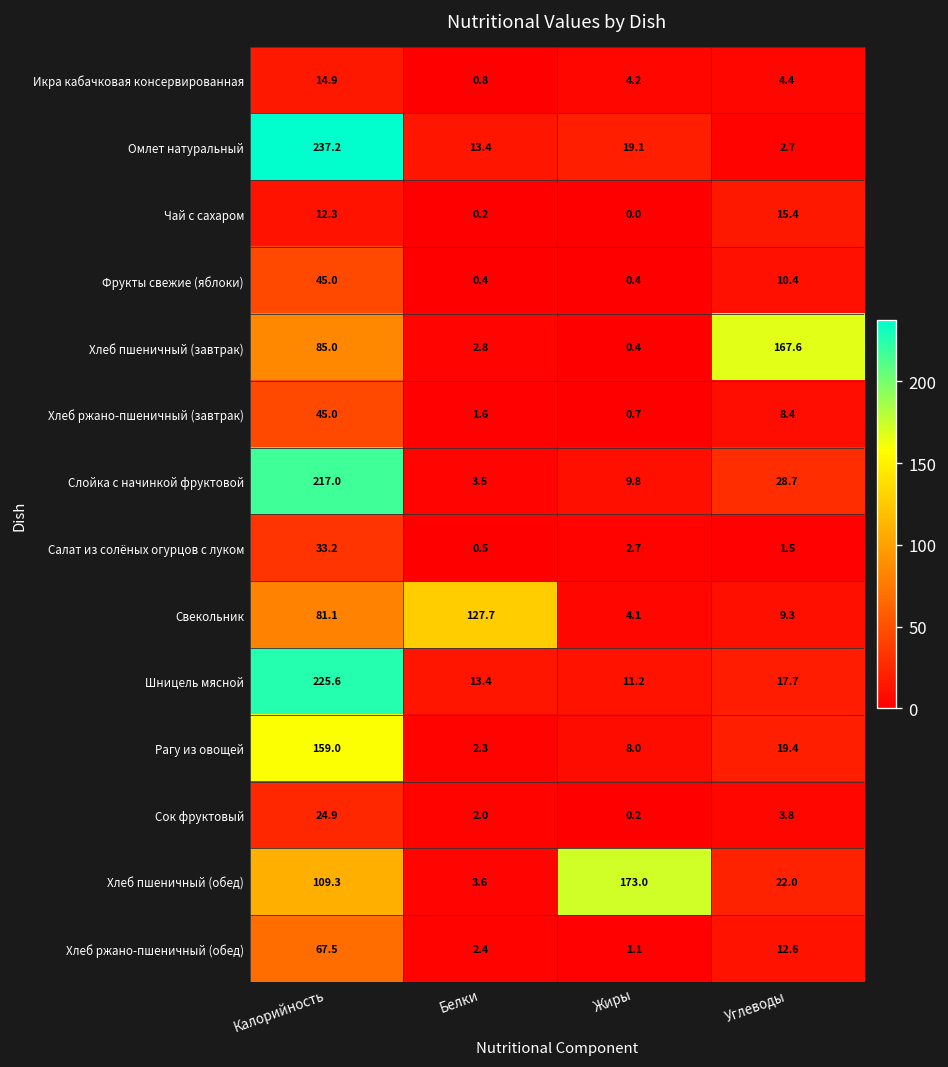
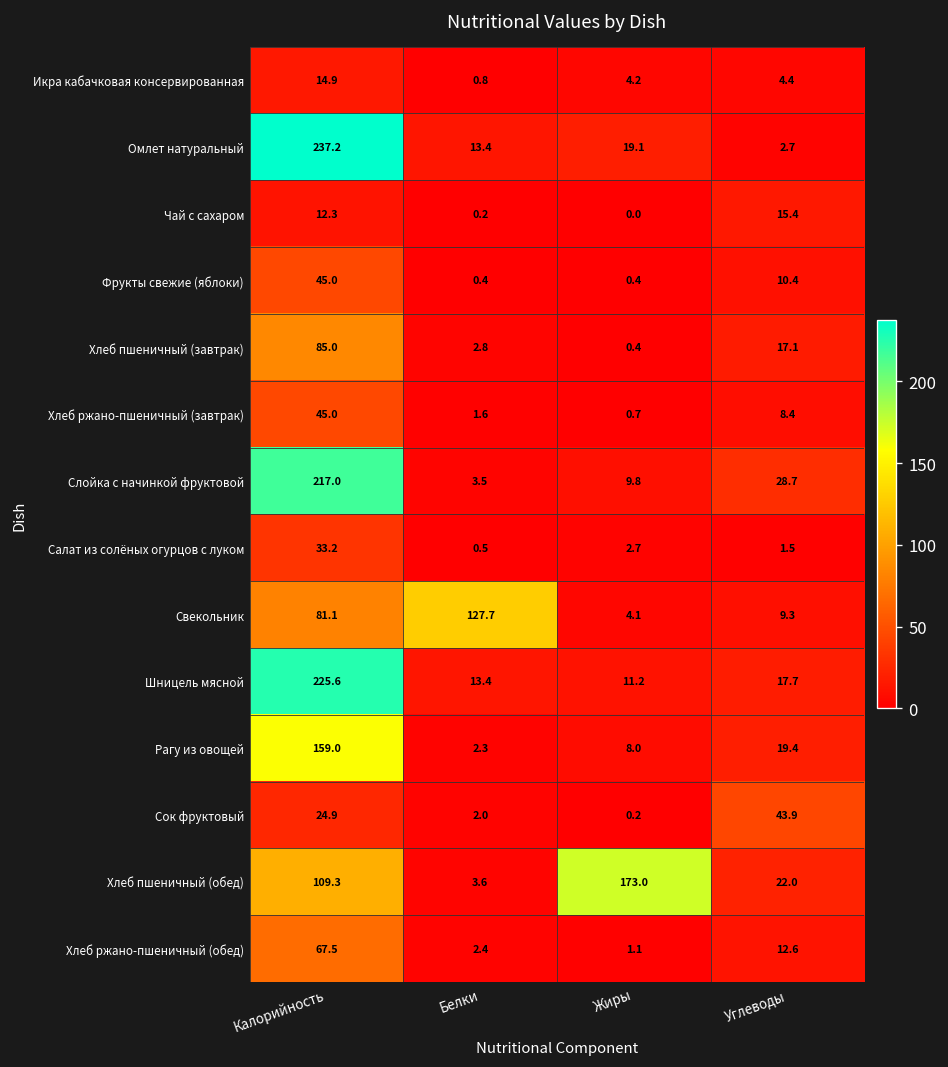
  {
    "Икра кабачковая консервированная": {
      "Калорийность": 14.9,
      "Белки": 0.8,
      "Жиры": 4.2,
      "Углеводы": 4.4
    },
    "Омлет натуральный": {
      "Калорийность": 237.2,
      "Белки": 13.4,
      "Жиры": 19.1,
      "Углеводы": 2.7
    },
    "Чай с сахаром": {
      "Калорийность": 12.3,
      "Белки": 0.2,
      "Жиры": 0.0,
      "Углеводы": 15.4
    },
    "Фрукты свежие (яблоки)": {
      "Калорийность": 45.0,
      "Белки": 0.4,
      "Жиры": 0.4,
      "Углеводы": 10.4
    },
    "Хлеб пшеничный (завтрак)": {
      "Калорийность": 85.0,
      "Белки": 2.8,
      "Жиры": 0.4,
-     "Углеводы": 167.6
+     "Углеводы": 17.1
    },
    "Хлеб ржано-пшеничный (завтрак)": {
      "Калорийность": 45.0,
      "Белки": 1.6,
      "Жиры": 0.7,
      "Углеводы": 8.4
    },
    "Слойка с начинкой фруктовой": {
      "Калорийность": 217.0,
      "Белки": 3.5,
      "Жиры": 9.8,
      "Углеводы": 28.7
    },
    "Салат из солёных огурцов с луком": {
      "Калорийность": 33.2,
      "Белки": 0.5,
      "Жиры": 2.7,
      "Углеводы": 1.5
    },
    "Свекольник": {
      "Калорийность": 81.1,
      "Белки": 127.7,
      "Жиры": 4.1,
      "Углеводы": 9.3
    },
    "Шницель мясной": {
      "Калорийность": 225.6,
      "Белки": 13.4,
      "Жиры": 11.2,
      "Углеводы": 17.7
    },
    "Рагу из овощей": {
      "Калорийность": 159.0,
      "Белки": 2.3,
      "Жиры": 8.0,
      "Углеводы": 19.4
    },
    "Сок фруктовый": {
      "Калорийность": 24.9,
      "Белки": 2.0,
      "Жиры": 0.2,
-     "Углеводы": 3.8
+     "Углеводы": 43.9
    },
    "Хлеб пшеничный (обед)": {
      "Калорийность": 109.3,
      "Белки": 3.6,
      "Жиры": 173.0,
      "Углеводы": 22.0
    },
    "Хлеб ржано-пшеничный (обед)": {
      "Калорийность": 67.5,
      "Белки": 2.4,
      "Жиры": 1.1,
      "Углеводы": 12.6
    }
  }
